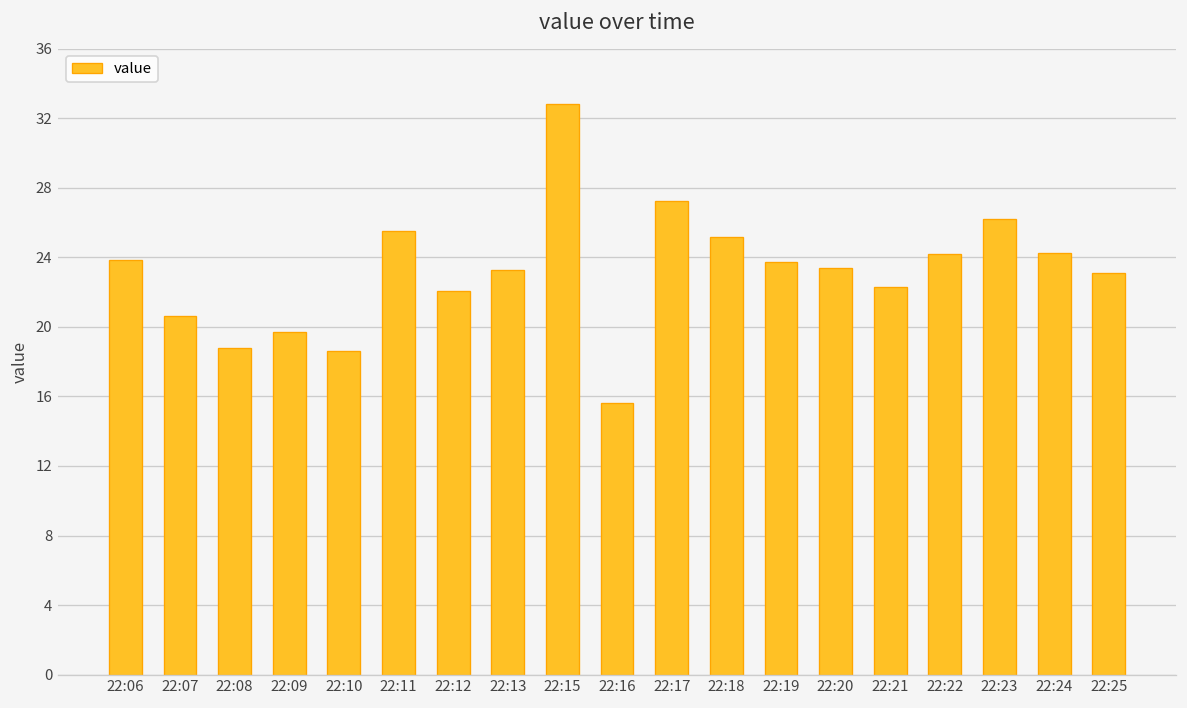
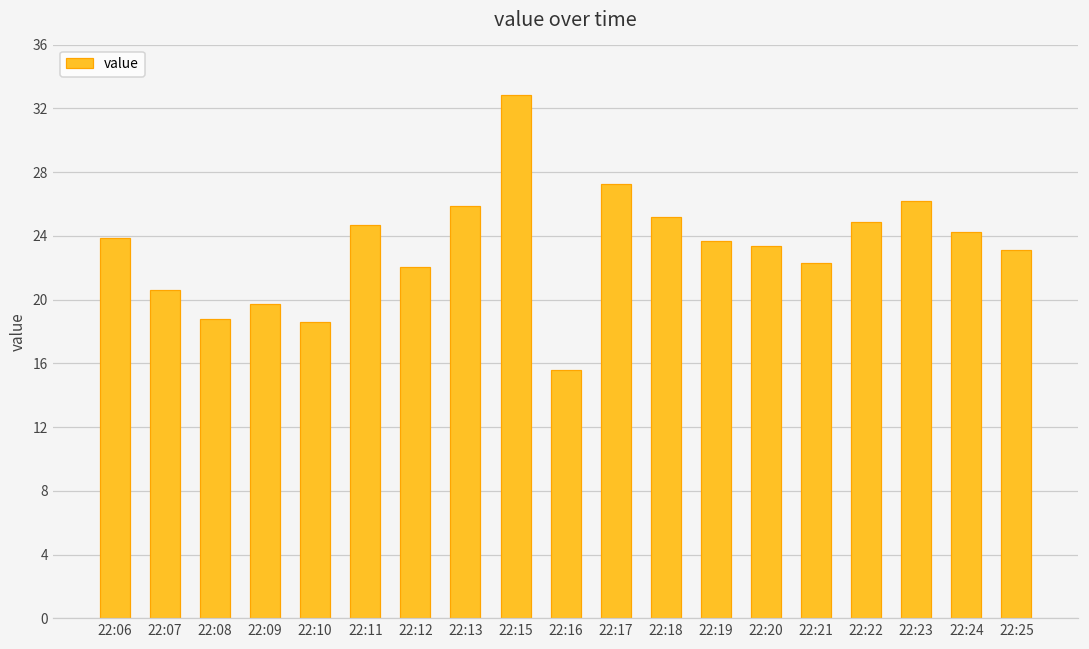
  {
    "22:06": 23.9,
    "22:07": 20.6,
    "22:08": 18.8,
    "22:09": 19.7,
    "22:10": 18.6,
-   "22:11": 25.5,
+   "22:11": 24.7,
    "22:12": 22.1,
-   "22:13": 23.3,
+   "22:13": 25.9,
    "22:15": 32.8,
    "22:16": 15.6,
    "22:17": 27.3,
    "22:18": 25.2,
    "22:19": 23.7,
    "22:20": 23.4,
    "22:21": 22.3,
-   "22:22": 24.2,
+   "22:22": 24.9,
    "22:23": 26.2,
    "22:24": 24.2,
    "22:25": 23.1
  }
